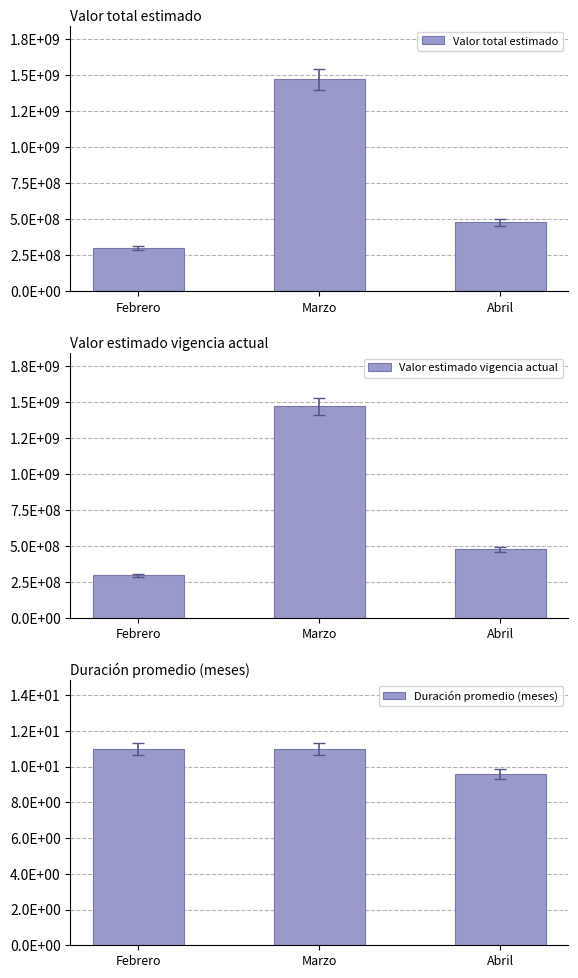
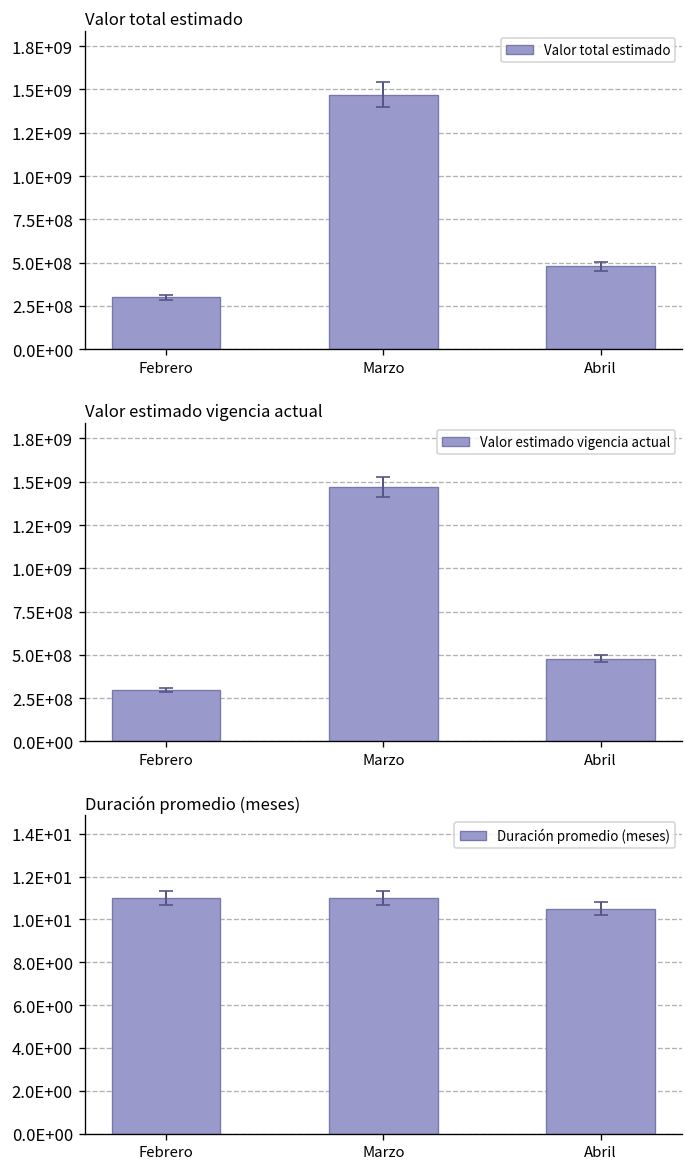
  {
    "Duración promedio (meses)": {
      "Duración promedio (meses)": {
        "Febrero": 11.0,
        "Marzo": 11.0,
-       "Abril": 9.6
+       "Abril": 10.5
      }
    }
  }
